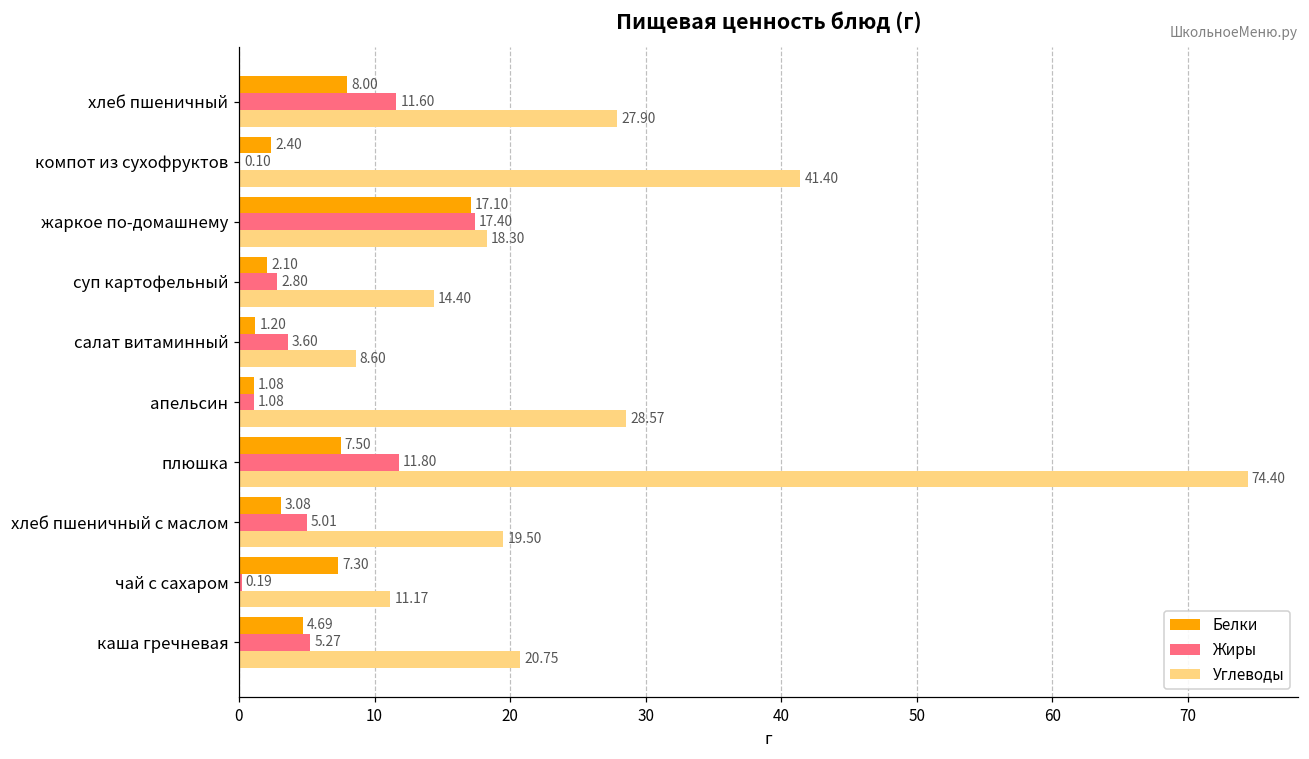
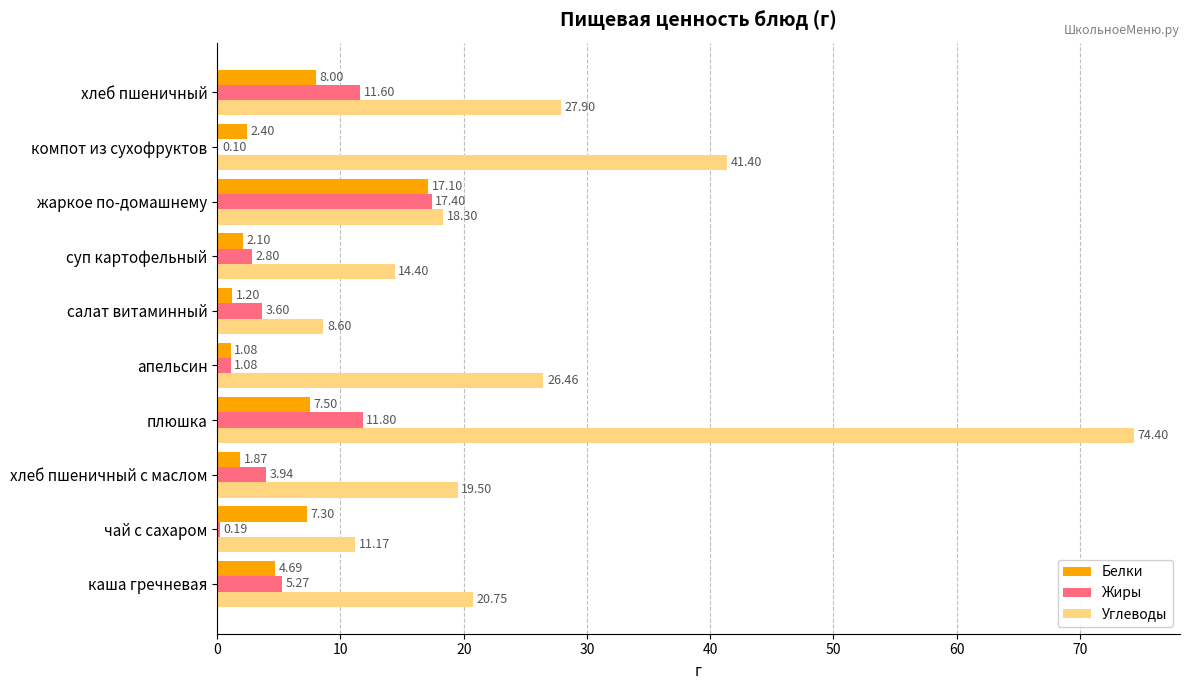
  {
    "Белки": {
      "хлеб пшеничный": 8.00,
      "компот из сухофруктов": 2.40,
      "жаркое по-домашнему": 17.10,
      "суп картофельный": 2.10,
      "салат витаминный": 1.20,
      "апельсин": 1.08,
      "плюшка": 7.50,
-     "хлеб пшеничный с маслом": 3.08,
+     "хлеб пшеничный с маслом": 1.87,
      "чай с сахаром": 7.30,
      "каша гречневая": 4.69
    },
    "Жиры": {
      "хлеб пшеничный": 11.60,
      "компот из сухофруктов": 0.10,
      "жаркое по-домашнему": 17.40,
      "суп картофельный": 2.80,
      "салат витаминный": 3.60,
      "апельсин": 1.08,
      "плюшка": 11.80,
-     "хлеб пшеничный с маслом": 5.01,
+     "хлеб пшеничный с маслом": 3.94,
      "чай с сахаром": 0.19,
      "каша гречневая": 5.27
    },
    "Углеводы": {
      "хлеб пшеничный": 27.90,
      "компот из сухофруктов": 41.40,
      "жаркое по-домашнему": 18.30,
      "суп картофельный": 14.40,
      "салат витаминный": 8.60,
-     "апельсин": 28.57,
+     "апельсин": 26.46,
      "плюшка": 74.40,
      "хлеб пшеничный с маслом": 19.50,
      "чай с сахаром": 11.17,
      "каша гречневая": 20.75
    }
  }
